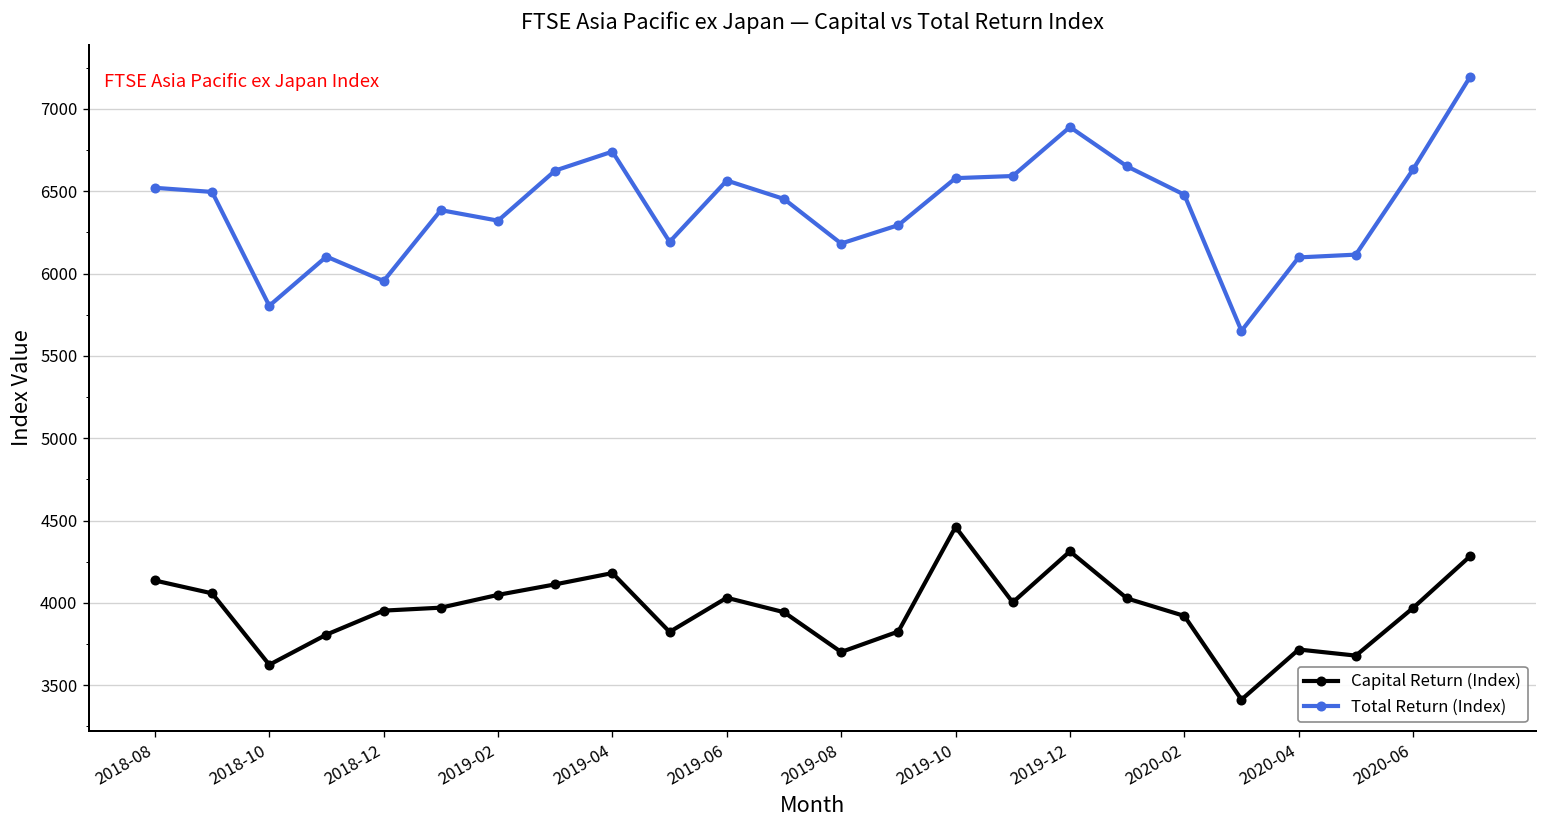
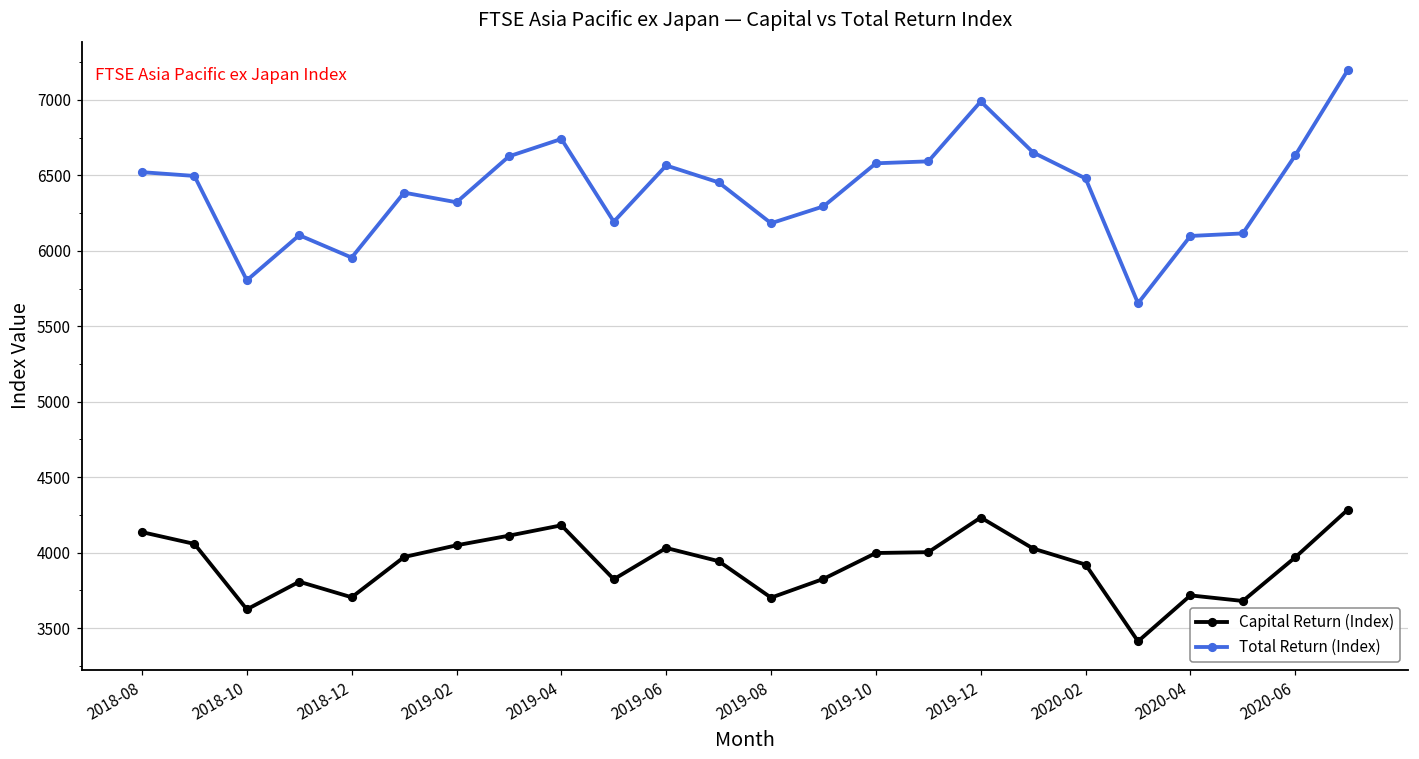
  {
    "Capital Return (Index)": {
      "2018-08": 4140,
      "2018-10": 3620,
-     "2018-12": 3950,
+     "2018-12": 3700,
      "2019-02": 4050,
      "2019-04": 4180,
      "2019-06": 4030,
      "2019-08": 3700,
-     "2019-10": 4460,
-     "2019-12": 4310,
+     "2019-10": 4000,
+     "2019-12": 4230,
      "2020-02": 3920,
      "2020-04": 3720,
      "2020-06": 3970
    },
    "Total Return (Index)": {
      "2018-08": 6520,
      "2018-10": 5800,
      "2018-12": 5950,
      "2019-02": 6320,
      "2019-04": 6740,
      "2019-06": 6570,
      "2019-08": 6180,
      "2019-10": 6580,
-     "2019-12": 6890,
+     "2019-12": 6990,
      "2020-02": 6480,
      "2020-04": 6100,
      "2020-06": 6630
    }
  }
